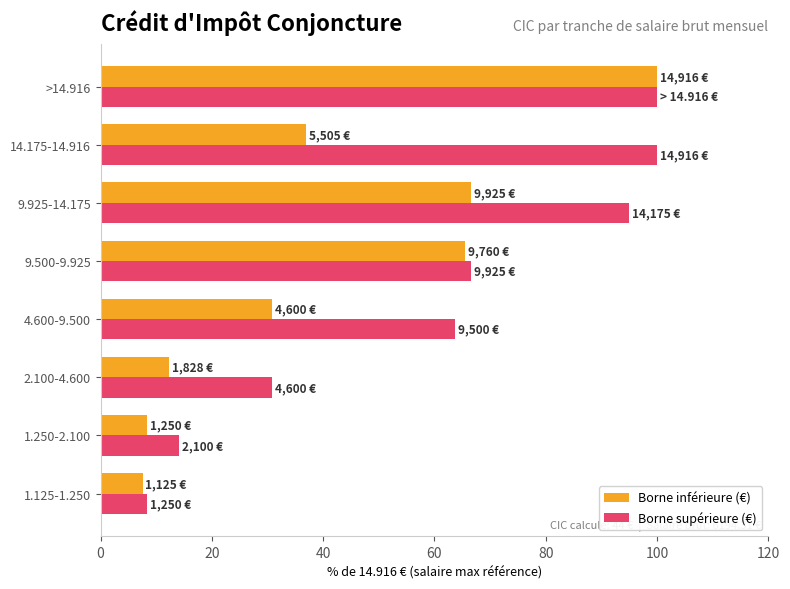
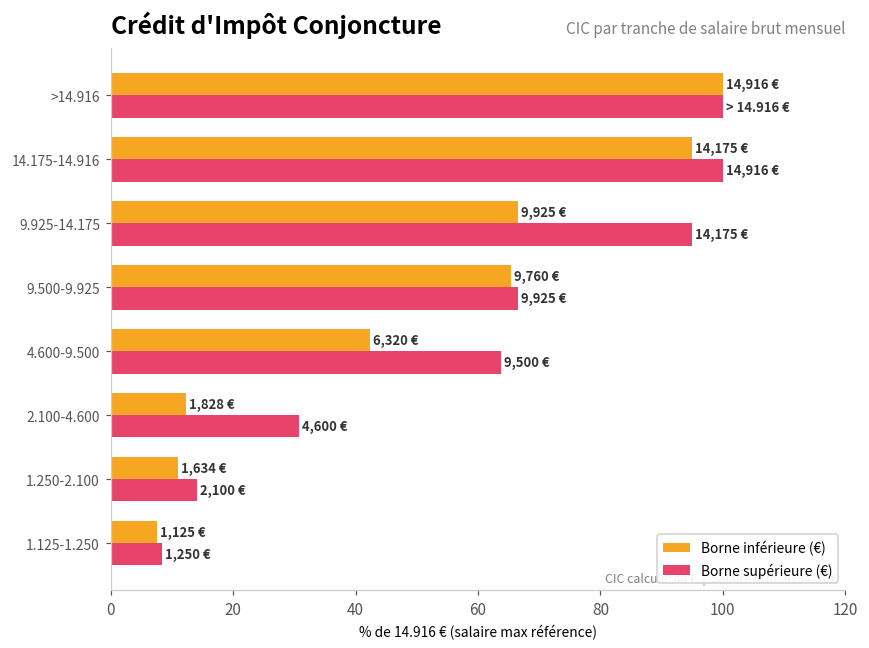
  {
    "Borne inférieure (€)": {
-     "14.175-14.916": "5,505",
-     "4.600-9.500": "4,600",
-     "1.250-2.100": "1,250"
+     "14.175-14.916": "14,175",
+     "4.600-9.500": "6,320",
+     "1.250-2.100": "1,634"
    }
  }
